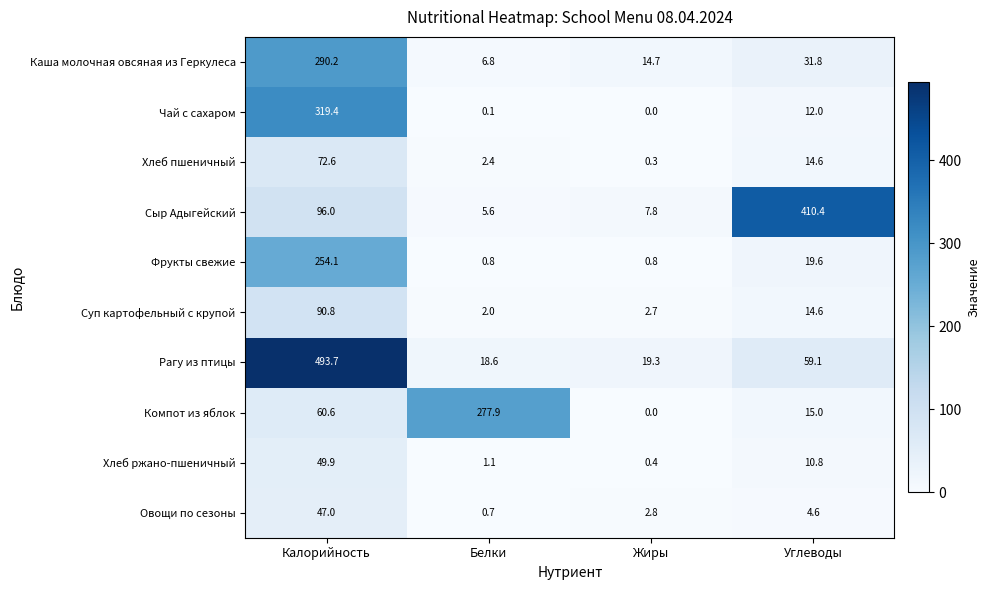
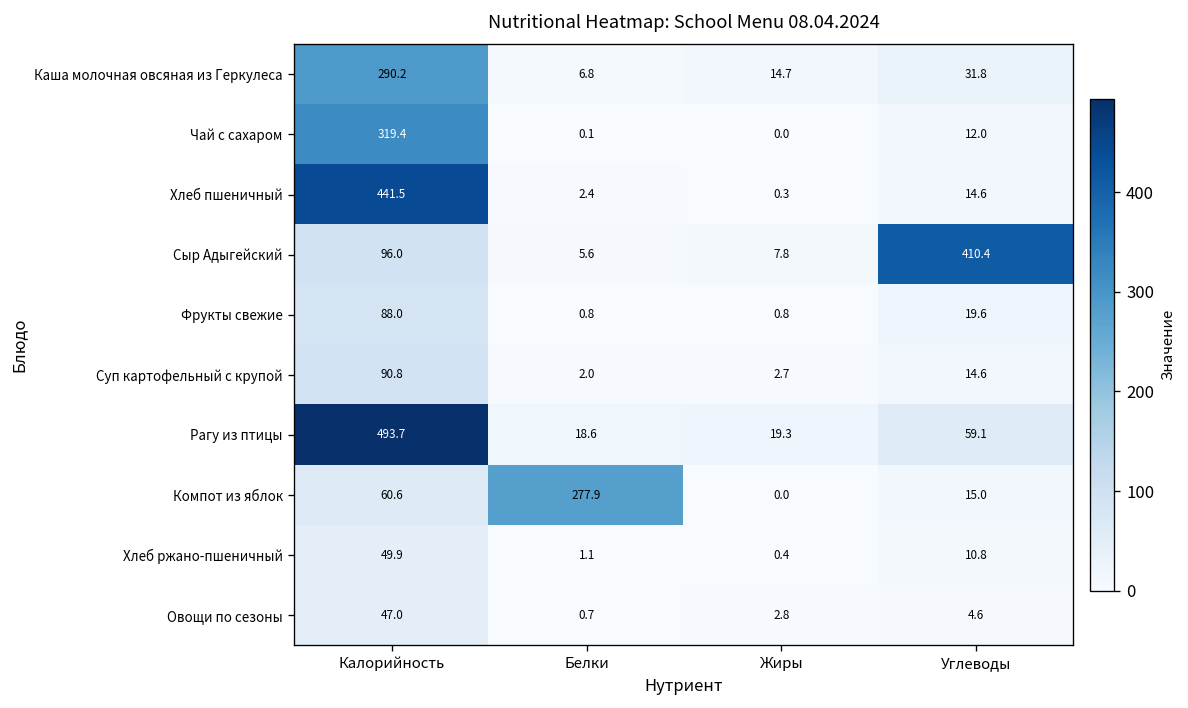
  {
    "Каша молочная овсяная из Геркулеса": {
      "Калорийность": 290.2,
      "Белки": 6.8,
      "Жиры": 14.7,
      "Углеводы": 31.8
    },
    "Чай с сахаром": {
      "Калорийность": 319.4,
      "Белки": 0.1,
      "Жиры": 0.0,
      "Углеводы": 12.0
    },
    "Хлеб пшеничный": {
-     "Калорийность": 72.6,
+     "Калорийность": 441.5,
      "Белки": 2.4,
      "Жиры": 0.3,
      "Углеводы": 14.6
    },
    "Сыр Адыгейский": {
      "Калорийность": 96.0,
      "Белки": 5.6,
      "Жиры": 7.8,
      "Углеводы": 410.4
    },
    "Фрукты свежие": {
-     "Калорийность": 254.1,
+     "Калорийность": 88.0,
      "Белки": 0.8,
      "Жиры": 0.8,
      "Углеводы": 19.6
    },
    "Суп картофельный с крупой": {
      "Калорийность": 90.8,
      "Белки": 2.0,
      "Жиры": 2.7,
      "Углеводы": 14.6
    },
    "Рагу из птицы": {
      "Калорийность": 493.7,
      "Белки": 18.6,
      "Жиры": 19.3,
      "Углеводы": 59.1
    },
    "Компот из яблок": {
      "Калорийность": 60.6,
      "Белки": 277.9,
      "Жиры": 0.0,
      "Углеводы": 15.0
    },
    "Хлеб ржано-пшеничный": {
      "Калорийность": 49.9,
      "Белки": 1.1,
      "Жиры": 0.4,
      "Углеводы": 10.8
    },
    "Овощи по сезоны": {
      "Калорийность": 47.0,
      "Белки": 0.7,
      "Жиры": 2.8,
      "Углеводы": 4.6
    }
  }
